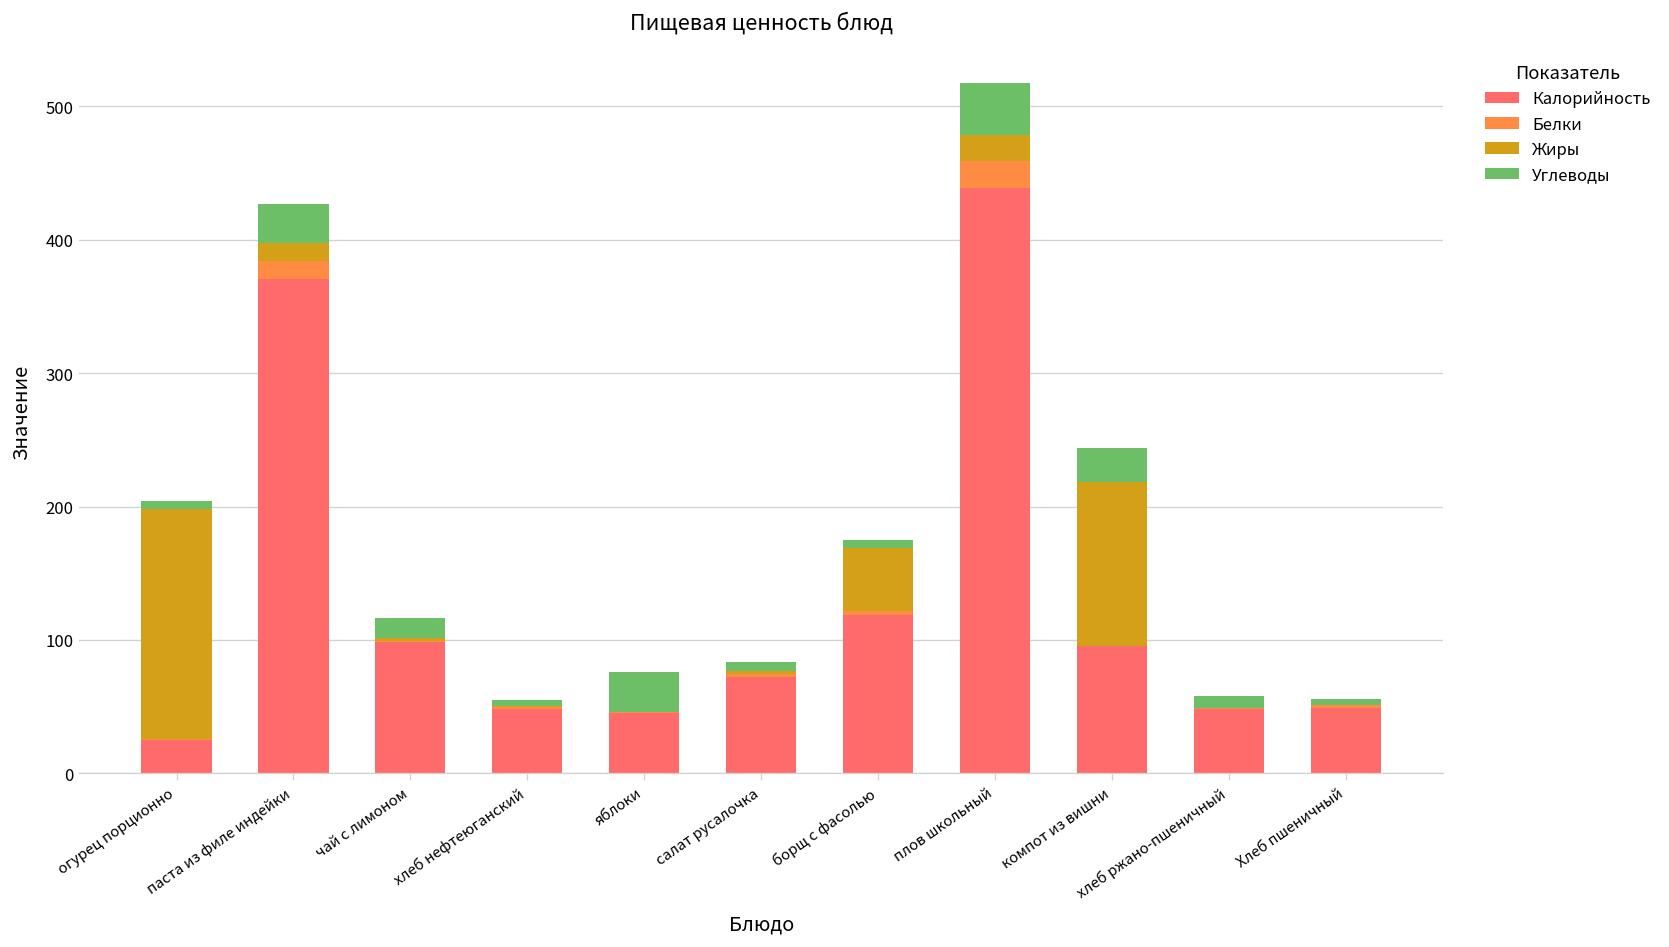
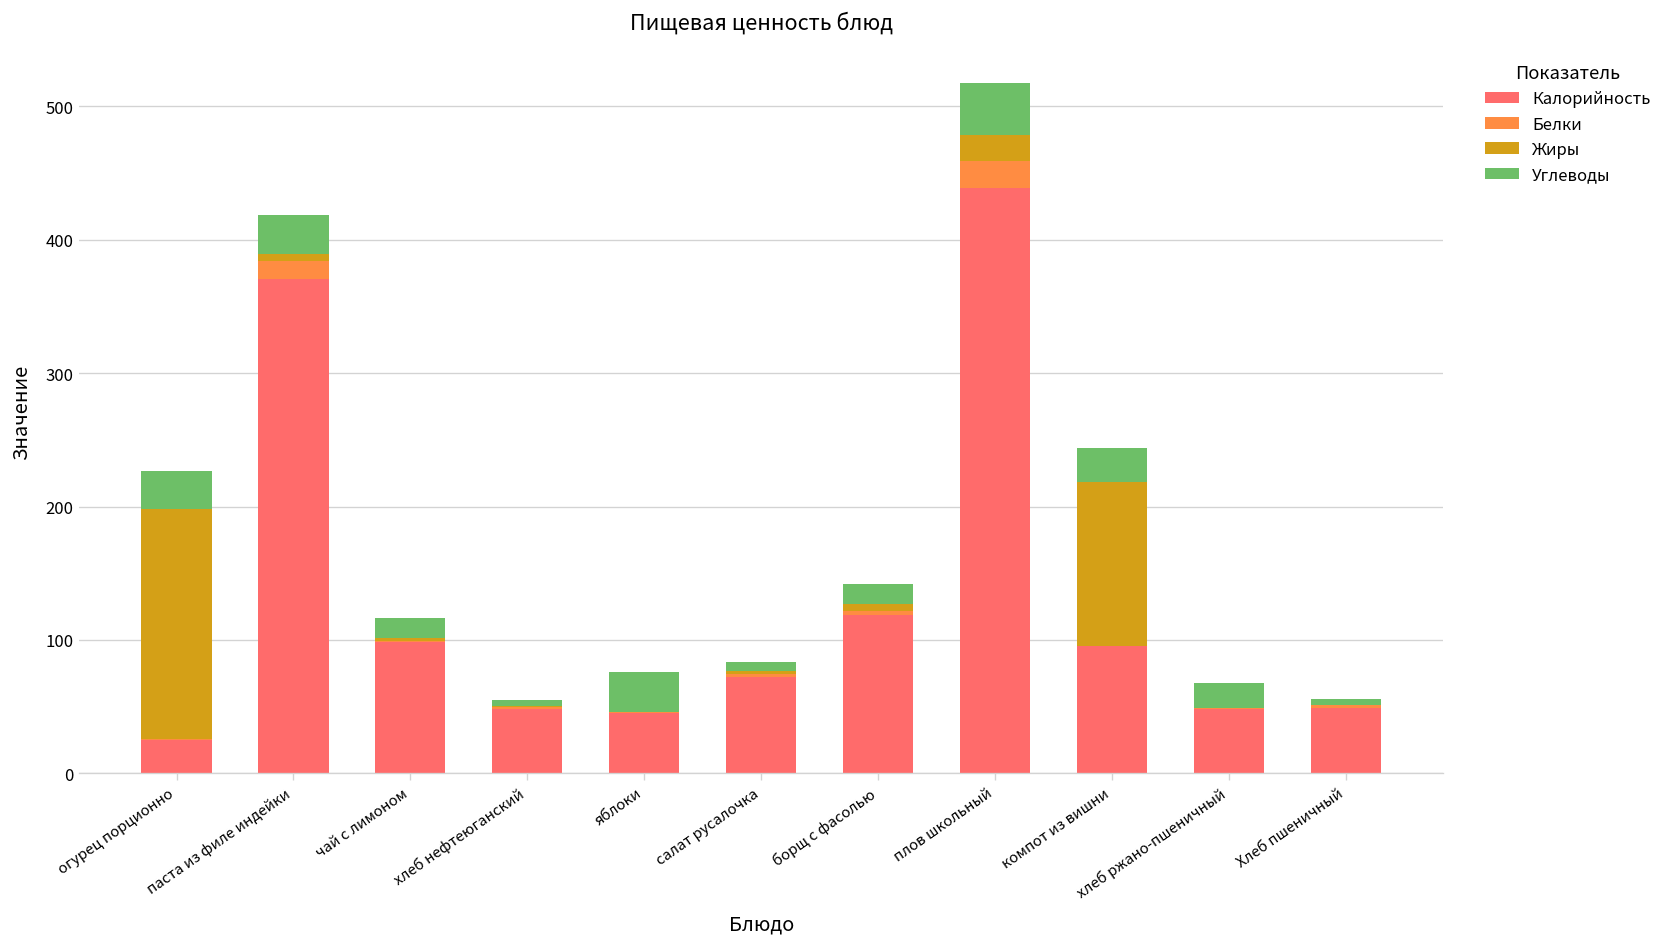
  {
    "Жиры": {
      "огурец порционно": 173,
-     "паста из филе индейки": 13,
-     "борщ с фасолью": 47,
+     "паста из филе индейки": 5,
+     "борщ с фасолью": 5,
      "плов школьный": 20,
      "компот из вишни": 123
    },
    "Углеводы": {
-     "огурец порционно": 6,
+     "огурец порционно": 29,
      "паста из филе индейки": 29,
      "чай с лимоном": 15,
      "хлеб нефтеюганский": 5,
      "яблоки": 30,
      "салат русалочка": 7,
-     "борщ с фасолью": 6,
+     "борщ с фасолью": 15,
      "плов школьный": 38,
      "компот из вишни": 25,
-     "хлеб ржано-пшеничный": 9,
+     "хлеб ржано-пшеничный": 19,
      "Хлеб пшеничный": 5
    }
  }
